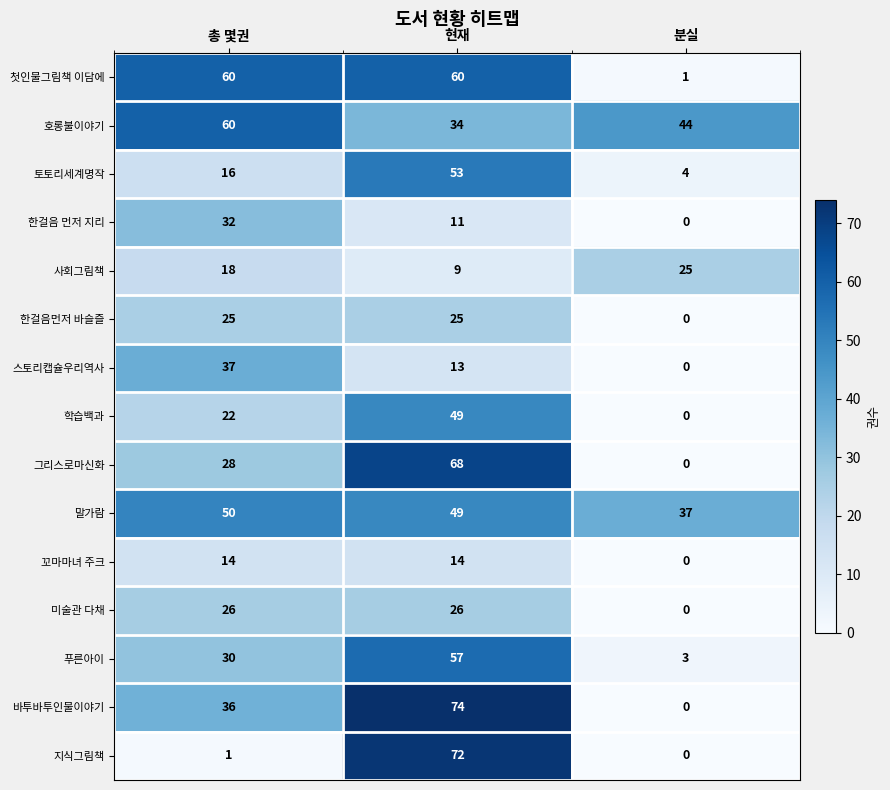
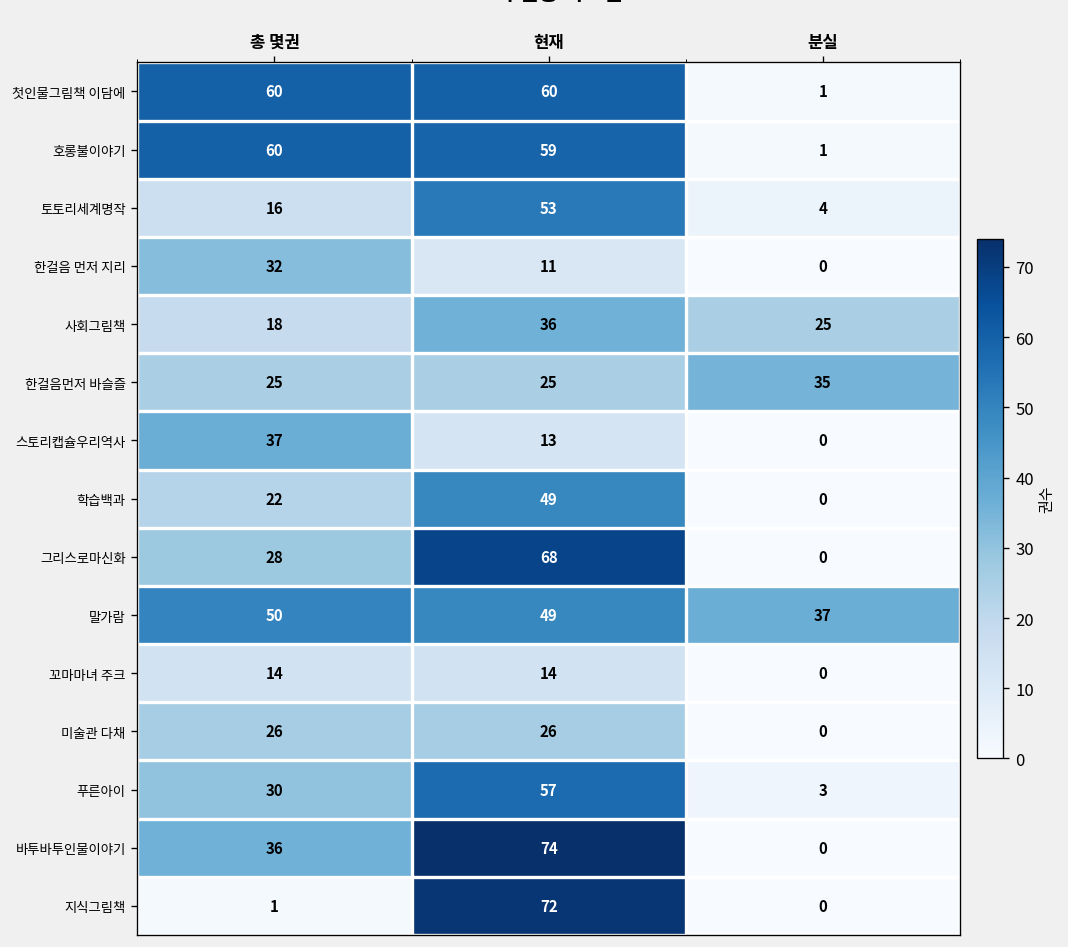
  {
    "첫인물그림책 이담에": {
      "총 몇권": 60,
      "현재": 60,
      "분실": 1
    },
    "호롱불이야기": {
      "총 몇권": 60,
-     "현재": 34,
-     "분실": 44
+     "현재": 59,
+     "분실": 1
    },
    "토토리세계명작": {
      "총 몇권": 16,
      "현재": 53,
      "분실": 4
    },
    "한걸음 먼저 지리": {
      "총 몇권": 32,
      "현재": 11,
      "분실": 0
    },
    "사회그림책": {
      "총 몇권": 18,
-     "현재": 9,
+     "현재": 36,
      "분실": 25
    },
    "한걸음먼저 바슬즐": {
      "총 몇권": 25,
      "현재": 25,
-     "분실": 0
+     "분실": 35
    },
    "스토리캡슐우리역사": {
      "총 몇권": 37,
      "현재": 13,
      "분실": 0
    },
    "학습백과": {
      "총 몇권": 22,
      "현재": 49,
      "분실": 0
    },
    "그리스로마신화": {
      "총 몇권": 28,
      "현재": 68,
      "분실": 0
    },
    "말가람": {
      "총 몇권": 50,
      "현재": 49,
      "분실": 37
    },
    "꼬마마녀 주크": {
      "총 몇권": 14,
      "현재": 14,
      "분실": 0
    },
    "미술관 다채": {
      "총 몇권": 26,
      "현재": 26,
      "분실": 0
    },
    "푸른아이": {
      "총 몇권": 30,
      "현재": 57,
      "분실": 3
    },
    "바투바투인물이야기": {
      "총 몇권": 36,
      "현재": 74,
      "분실": 0
    },
    "지식그림책": {
      "총 몇권": 1,
      "현재": 72,
      "분실": 0
    }
  }
